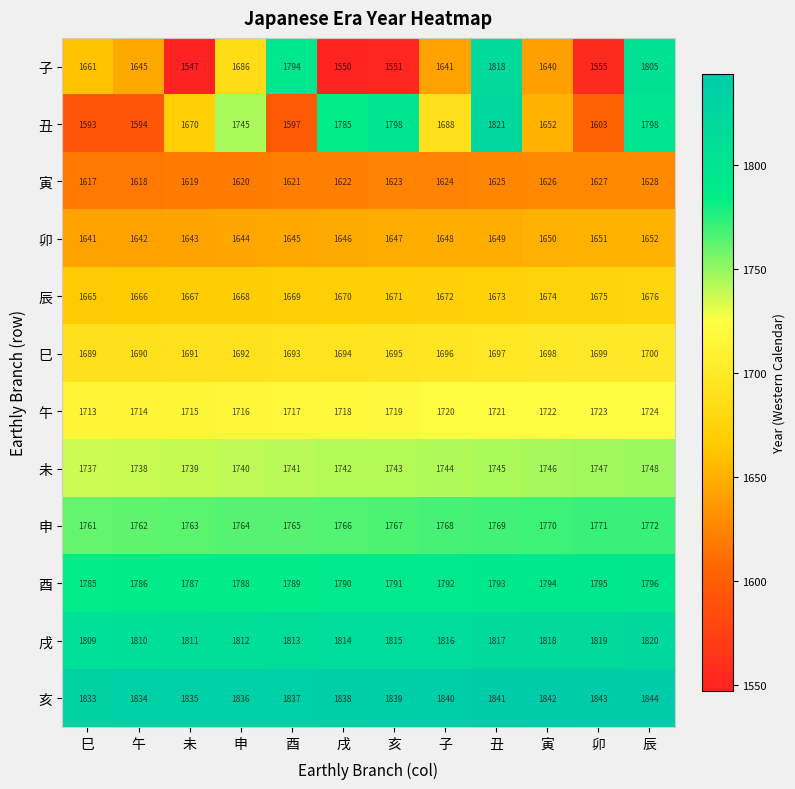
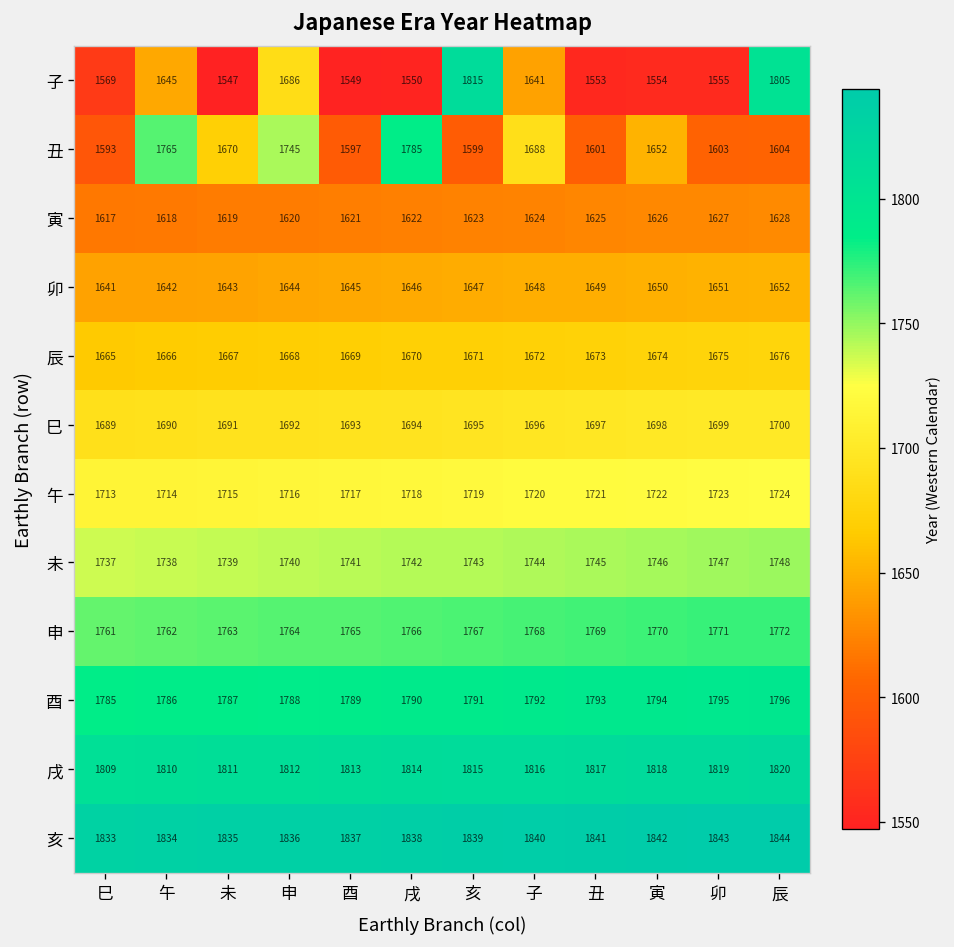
  {
    "子": {
-     "巳": 1661,
+     "巳": 1569,
      "午": 1645,
      "未": 1547,
      "申": 1686,
-     "酉": 1794,
+     "酉": 1549,
      "戌": 1550,
-     "亥": 1551,
+     "亥": 1815,
      "子": 1641,
-     "丑": 1818,
-     "寅": 1640,
+     "丑": 1553,
+     "寅": 1554,
      "卯": 1555,
      "辰": 1805
    },
    "丑": {
      "巳": 1593,
-     "午": 1594,
+     "午": 1765,
      "未": 1670,
      "申": 1745,
      "酉": 1597,
      "戌": 1785,
-     "亥": 1798,
+     "亥": 1599,
      "子": 1688,
-     "丑": 1821,
+     "丑": 1601,
      "寅": 1652,
      "卯": 1603,
-     "辰": 1798
+     "辰": 1604
    },
    "寅": {
      "巳": 1617,
      "午": 1618,
      "未": 1619,
      "申": 1620,
      "酉": 1621,
      "戌": 1622,
      "亥": 1623,
      "子": 1624,
      "丑": 1625,
      "寅": 1626,
      "卯": 1627,
      "辰": 1628
    },
    "卯": {
      "巳": 1641,
      "午": 1642,
      "未": 1643,
      "申": 1644,
      "酉": 1645,
      "戌": 1646,
      "亥": 1647,
      "子": 1648,
      "丑": 1649,
      "寅": 1650,
      "卯": 1651,
      "辰": 1652
    },
    "辰": {
      "巳": 1665,
      "午": 1666,
      "未": 1667,
      "申": 1668,
      "酉": 1669,
      "戌": 1670,
      "亥": 1671,
      "子": 1672,
      "丑": 1673,
      "寅": 1674,
      "卯": 1675,
      "辰": 1676
    },
    "巳": {
      "巳": 1689,
      "午": 1690,
      "未": 1691,
      "申": 1692,
      "酉": 1693,
      "戌": 1694,
      "亥": 1695,
      "子": 1696,
      "丑": 1697,
      "寅": 1698,
      "卯": 1699,
      "辰": 1700
    },
    "午": {
      "巳": 1713,
      "午": 1714,
      "未": 1715,
      "申": 1716,
      "酉": 1717,
      "戌": 1718,
      "亥": 1719,
      "子": 1720,
      "丑": 1721,
      "寅": 1722,
      "卯": 1723,
      "辰": 1724
    },
    "未": {
      "巳": 1737,
      "午": 1738,
      "未": 1739,
      "申": 1740,
      "酉": 1741,
      "戌": 1742,
      "亥": 1743,
      "子": 1744,
      "丑": 1745,
      "寅": 1746,
      "卯": 1747,
      "辰": 1748
    },
    "申": {
      "巳": 1761,
      "午": 1762,
      "未": 1763,
      "申": 1764,
      "酉": 1765,
      "戌": 1766,
      "亥": 1767,
      "子": 1768,
      "丑": 1769,
      "寅": 1770,
      "卯": 1771,
      "辰": 1772
    },
    "酉": {
      "巳": 1785,
      "午": 1786,
      "未": 1787,
      "申": 1788,
      "酉": 1789,
      "戌": 1790,
      "亥": 1791,
      "子": 1792,
      "丑": 1793,
      "寅": 1794,
      "卯": 1795,
      "辰": 1796
    },
    "戌": {
      "巳": 1809,
      "午": 1810,
      "未": 1811,
      "申": 1812,
      "酉": 1813,
      "戌": 1814,
      "亥": 1815,
      "子": 1816,
      "丑": 1817,
      "寅": 1818,
      "卯": 1819,
      "辰": 1820
    },
    "亥": {
      "巳": 1833,
      "午": 1834,
      "未": 1835,
      "申": 1836,
      "酉": 1837,
      "戌": 1838,
      "亥": 1839,
      "子": 1840,
      "丑": 1841,
      "寅": 1842,
      "卯": 1843,
      "辰": 1844
    }
  }
